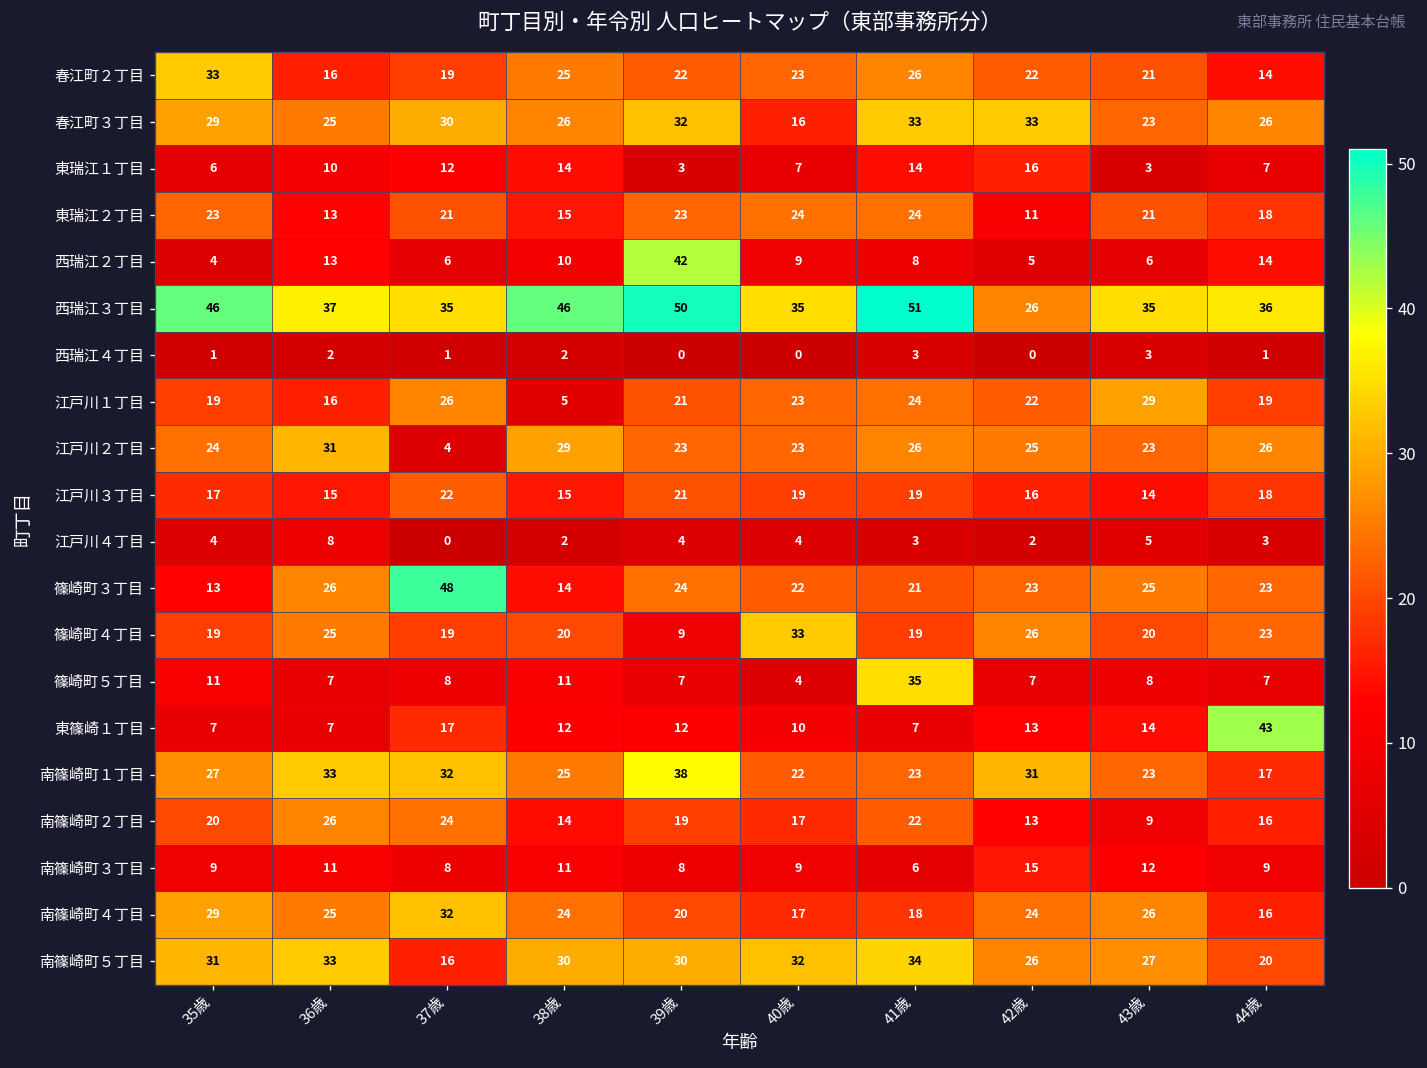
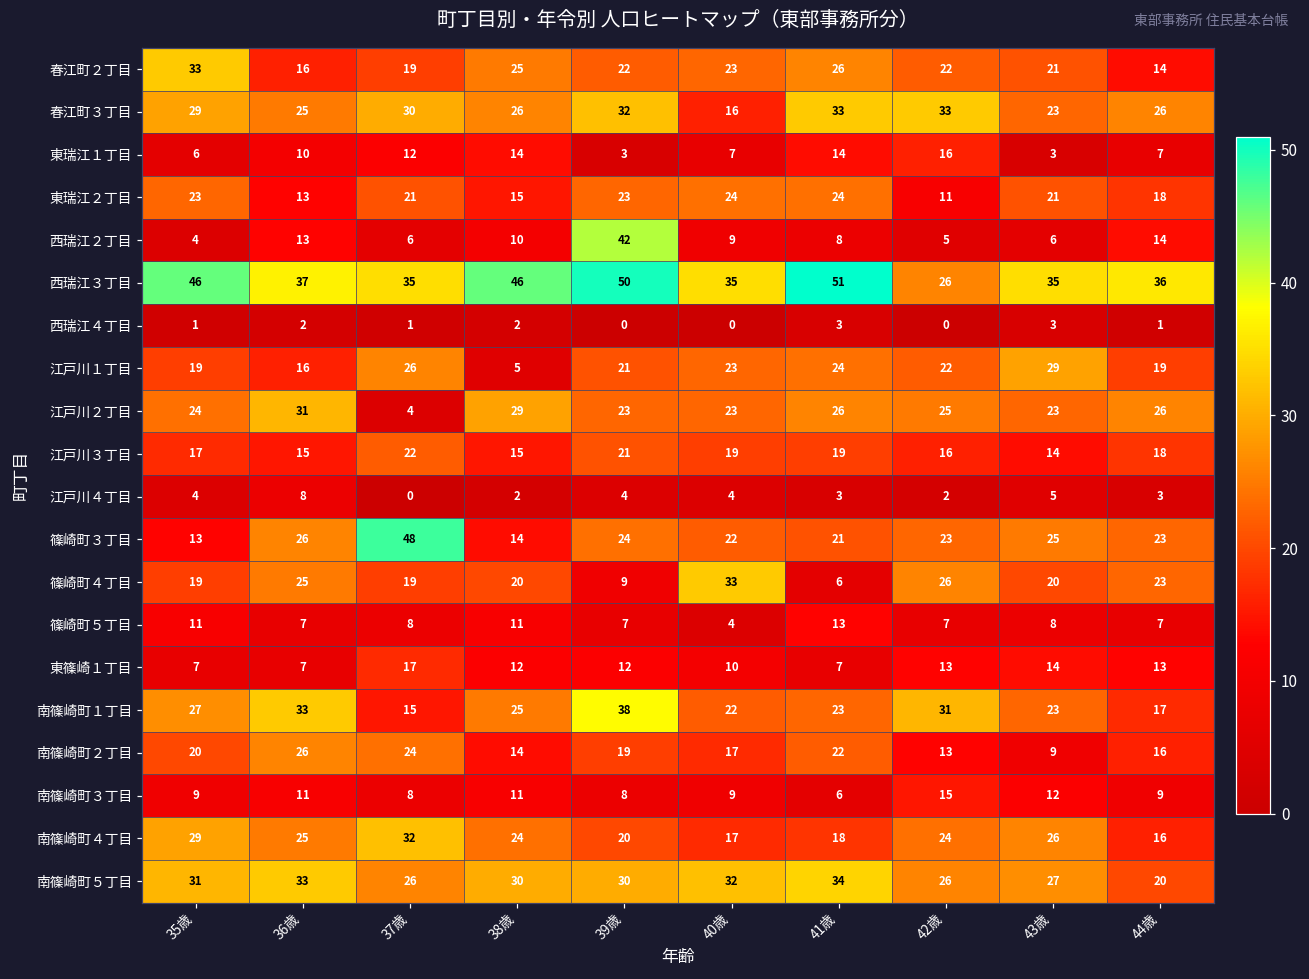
  {
    "春江町２丁目": {
      "35歳": 33,
      "36歳": 16,
      "37歳": 19,
      "38歳": 25,
      "39歳": 22,
      "40歳": 23,
      "41歳": 26,
      "42歳": 22,
      "43歳": 21,
      "44歳": 14
    },
    "春江町３丁目": {
      "35歳": 29,
      "36歳": 25,
      "37歳": 30,
      "38歳": 26,
      "39歳": 32,
      "40歳": 16,
      "41歳": 33,
      "42歳": 33,
      "43歳": 23,
      "44歳": 26
    },
    "東瑞江１丁目": {
      "35歳": 6,
      "36歳": 10,
      "37歳": 12,
      "38歳": 14,
      "39歳": 3,
      "40歳": 7,
      "41歳": 14,
      "42歳": 16,
      "43歳": 3,
      "44歳": 7
    },
    "東瑞江２丁目": {
      "35歳": 23,
      "36歳": 13,
      "37歳": 21,
      "38歳": 15,
      "39歳": 23,
      "40歳": 24,
      "41歳": 24,
      "42歳": 11,
      "43歳": 21,
      "44歳": 18
    },
    "西瑞江２丁目": {
      "35歳": 4,
      "36歳": 13,
      "37歳": 6,
      "38歳": 10,
      "39歳": 42,
      "40歳": 9,
      "41歳": 8,
      "42歳": 5,
      "43歳": 6,
      "44歳": 14
    },
    "西瑞江３丁目": {
      "35歳": 46,
      "36歳": 37,
      "37歳": 35,
      "38歳": 46,
      "39歳": 50,
      "40歳": 35,
      "41歳": 51,
      "42歳": 26,
      "43歳": 35,
      "44歳": 36
    },
    "西瑞江４丁目": {
      "35歳": 1,
      "36歳": 2,
      "37歳": 1,
      "38歳": 2,
      "39歳": 0,
      "40歳": 0,
      "41歳": 3,
      "42歳": 0,
      "43歳": 3,
      "44歳": 1
    },
    "江戸川１丁目": {
      "35歳": 19,
      "36歳": 16,
      "37歳": 26,
      "38歳": 5,
      "39歳": 21,
      "40歳": 23,
      "41歳": 24,
      "42歳": 22,
      "43歳": 29,
      "44歳": 19
    },
    "江戸川２丁目": {
      "35歳": 24,
      "36歳": 31,
      "37歳": 4,
      "38歳": 29,
      "39歳": 23,
      "40歳": 23,
      "41歳": 26,
      "42歳": 25,
      "43歳": 23,
      "44歳": 26
    },
    "江戸川３丁目": {
      "35歳": 17,
      "36歳": 15,
      "37歳": 22,
      "38歳": 15,
      "39歳": 21,
      "40歳": 19,
      "41歳": 19,
      "42歳": 16,
      "43歳": 14,
      "44歳": 18
    },
    "江戸川４丁目": {
      "35歳": 4,
      "36歳": 8,
      "37歳": 0,
      "38歳": 2,
      "39歳": 4,
      "40歳": 4,
      "41歳": 3,
      "42歳": 2,
      "43歳": 5,
      "44歳": 3
    },
    "篠崎町３丁目": {
      "35歳": 13,
      "36歳": 26,
      "37歳": 48,
      "38歳": 14,
      "39歳": 24,
      "40歳": 22,
      "41歳": 21,
      "42歳": 23,
      "43歳": 25,
      "44歳": 23
    },
    "篠崎町４丁目": {
      "35歳": 19,
      "36歳": 25,
      "37歳": 19,
      "38歳": 20,
      "39歳": 9,
      "40歳": 33,
-     "41歳": 19,
+     "41歳": 6,
      "42歳": 26,
      "43歳": 20,
      "44歳": 23
    },
    "篠崎町５丁目": {
      "35歳": 11,
      "36歳": 7,
      "37歳": 8,
      "38歳": 11,
      "39歳": 7,
      "40歳": 4,
-     "41歳": 35,
+     "41歳": 13,
      "42歳": 7,
      "43歳": 8,
      "44歳": 7
    },
    "東篠崎１丁目": {
      "35歳": 7,
      "36歳": 7,
      "37歳": 17,
      "38歳": 12,
      "39歳": 12,
      "40歳": 10,
      "41歳": 7,
      "42歳": 13,
      "43歳": 14,
-     "44歳": 43
+     "44歳": 13
    },
    "南篠崎町１丁目": {
      "35歳": 27,
      "36歳": 33,
-     "37歳": 32,
+     "37歳": 15,
      "38歳": 25,
      "39歳": 38,
      "40歳": 22,
      "41歳": 23,
      "42歳": 31,
      "43歳": 23,
      "44歳": 17
    },
    "南篠崎町２丁目": {
      "35歳": 20,
      "36歳": 26,
      "37歳": 24,
      "38歳": 14,
      "39歳": 19,
      "40歳": 17,
      "41歳": 22,
      "42歳": 13,
      "43歳": 9,
      "44歳": 16
    },
    "南篠崎町３丁目": {
      "35歳": 9,
      "36歳": 11,
      "37歳": 8,
      "38歳": 11,
      "39歳": 8,
      "40歳": 9,
      "41歳": 6,
      "42歳": 15,
      "43歳": 12,
      "44歳": 9
    },
    "南篠崎町４丁目": {
      "35歳": 29,
      "36歳": 25,
      "37歳": 32,
      "38歳": 24,
      "39歳": 20,
      "40歳": 17,
      "41歳": 18,
      "42歳": 24,
      "43歳": 26,
      "44歳": 16
    },
    "南篠崎町５丁目": {
      "35歳": 31,
      "36歳": 33,
-     "37歳": 16,
+     "37歳": 26,
      "38歳": 30,
      "39歳": 30,
      "40歳": 32,
      "41歳": 34,
      "42歳": 26,
      "43歳": 27,
      "44歳": 20
    }
  }
